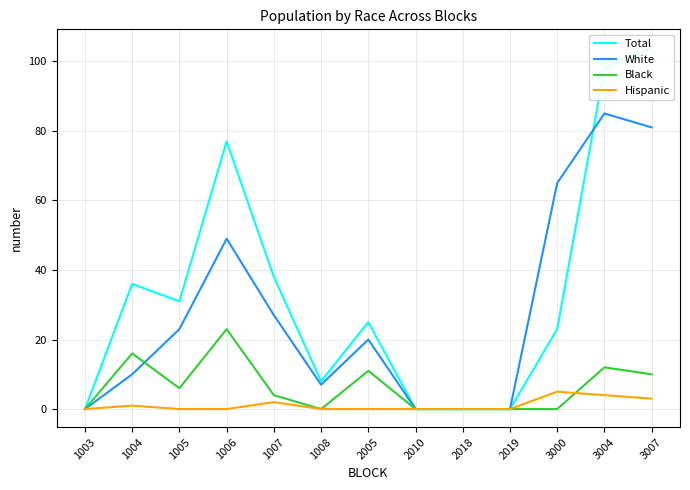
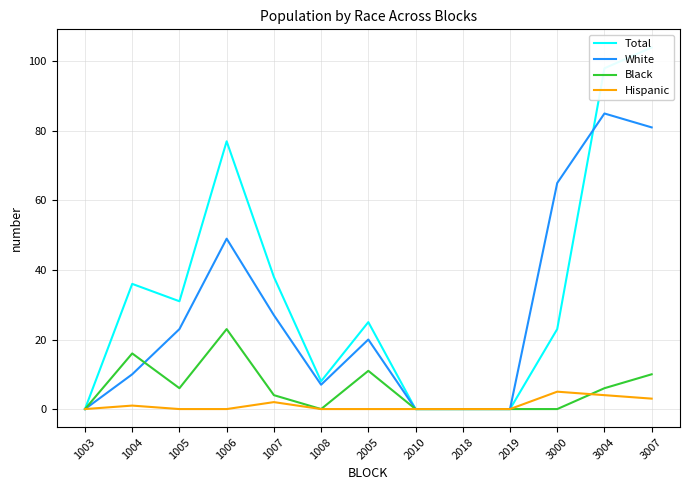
  {
    "Total": {
      "1004": 36,
      "1005": 31,
      "1006": 77,
      "1007": 38,
      "1008": 8,
      "2005": 25,
      "3000": 23
    },
    "White": {
      "1004": 10,
      "1005": 23,
      "1006": 49,
      "1007": 27,
      "1008": 7,
      "2005": 20,
      "3000": 65,
      "3004": 85,
      "3007": 81
    },
    "Black": {
      "1004": 16,
      "1005": 6,
      "1006": 23,
      "1007": 4,
      "2005": 11,
      "3000": 0,
-     "3004": 12,
+     "3004": 6,
      "3007": 10
    },
    "Hispanic": {
      "1004": 1,
      "1005": 0,
      "1006": 0,
      "1007": 2,
      "2005": 0,
      "3000": 5,
      "3004": 4,
      "3007": 3
    }
  }
